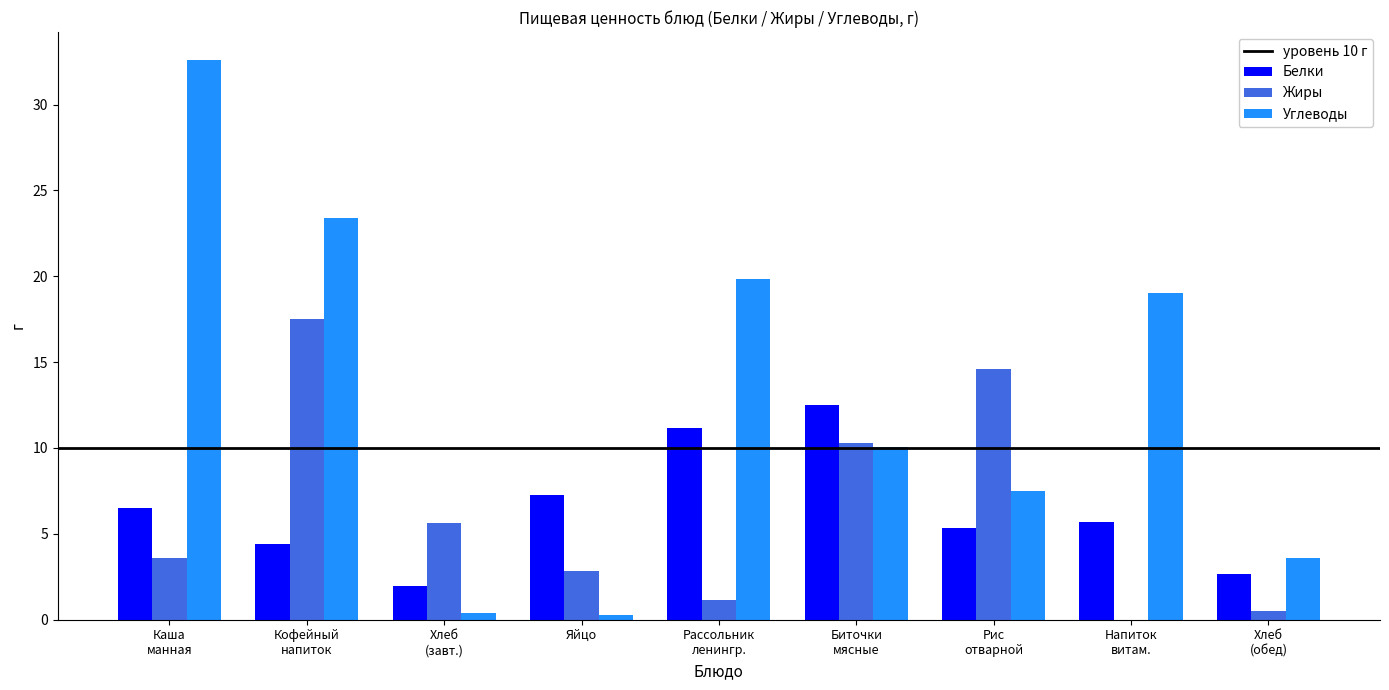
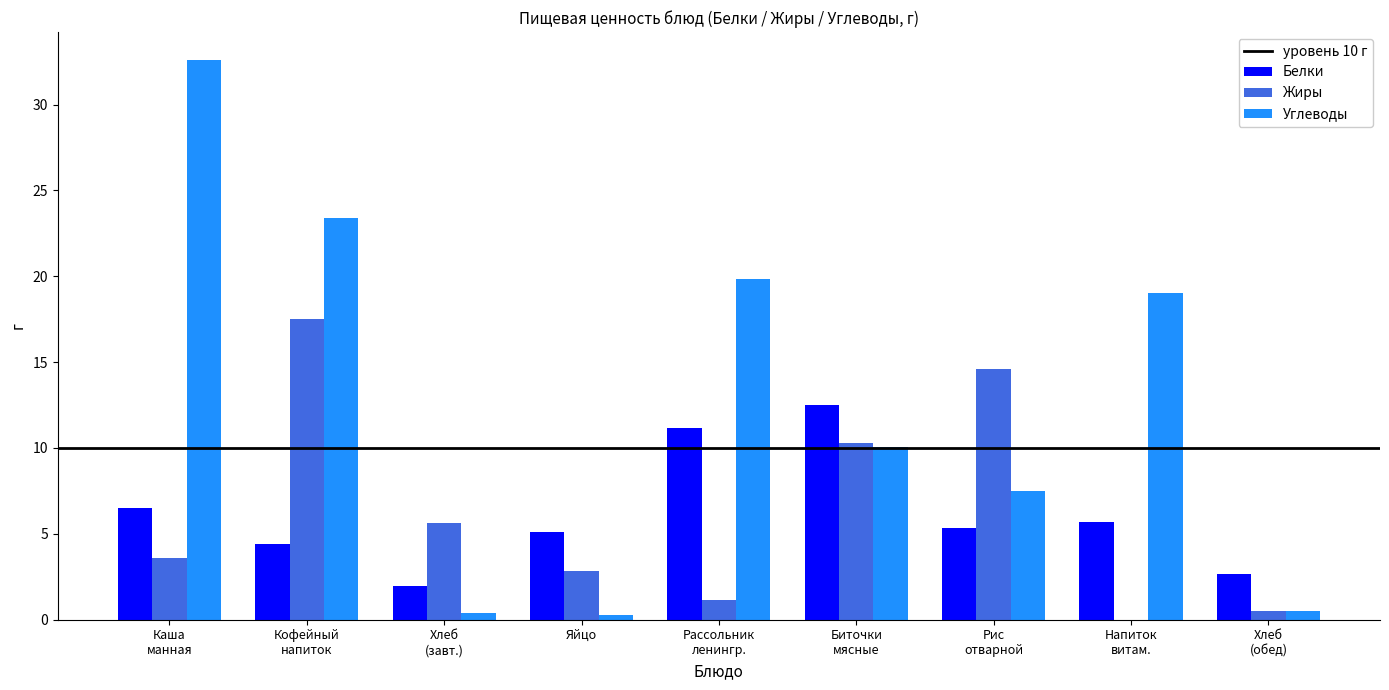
  {
    "Белки": {
      "Каша манная": 6.5,
      "Кофейный напиток": 4.4,
      "Хлеб (завт.)": 2.0,
-     "Яйцо": 7.3,
+     "Яйцо": 5.1,
      "Рассольник ленингр.": 11.2,
      "Биточки мясные": 12.5,
      "Рис отварной": 5.3,
      "Напиток витам.": 5.7,
      "Хлеб (обед)": 2.6
    },
    "Жиры": {
      "Каша манная": 3.6,
      "Кофейный напиток": 17.5,
      "Хлеб (завт.)": 5.7,
      "Яйцо": 2.8,
      "Рассольник ленингр.": 1.1,
      "Биточки мясные": 10.3,
      "Рис отварной": 14.6,
      "Напиток витам.": 0.0,
      "Хлеб (обед)": 0.5
    },
    "Углеводы": {
      "Каша манная": 32.6,
      "Кофейный напиток": 23.4,
      "Хлеб (завт.)": 0.4,
      "Яйцо": 0.3,
      "Рассольник ленингр.": 19.9,
      "Биточки мясные": 10.1,
      "Рис отварной": 7.5,
      "Напиток витам.": 19.0,
-     "Хлеб (обед)": 3.6
+     "Хлеб (обед)": 0.5
    }
  }
